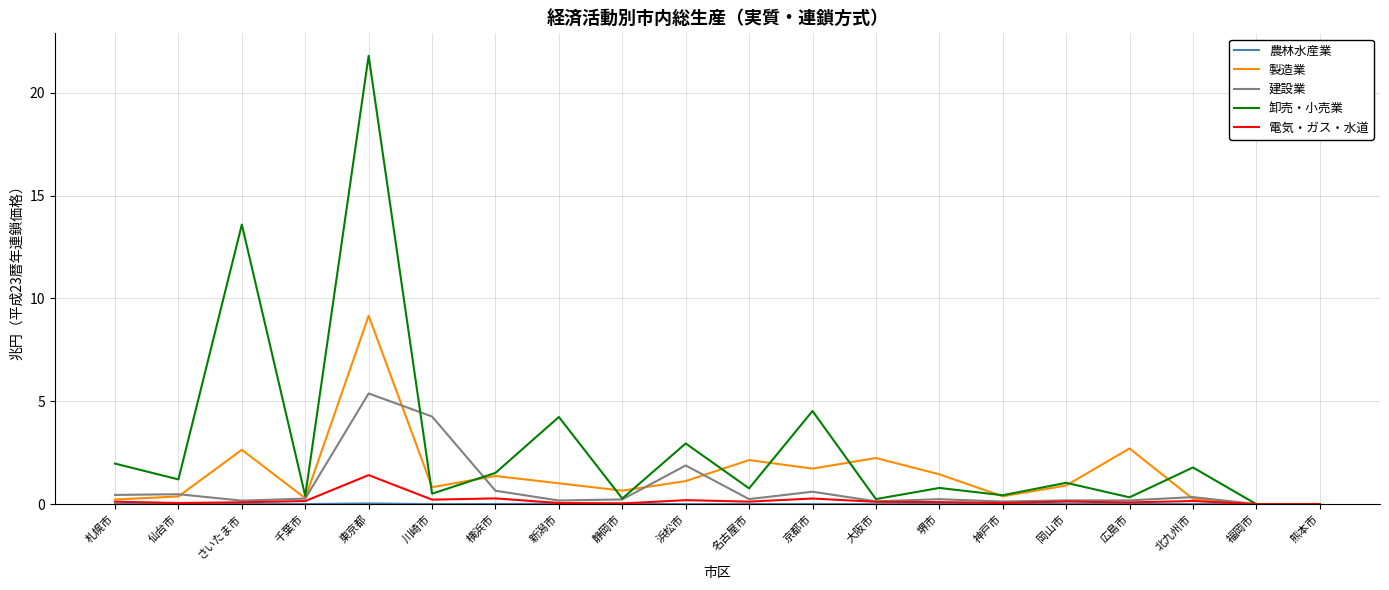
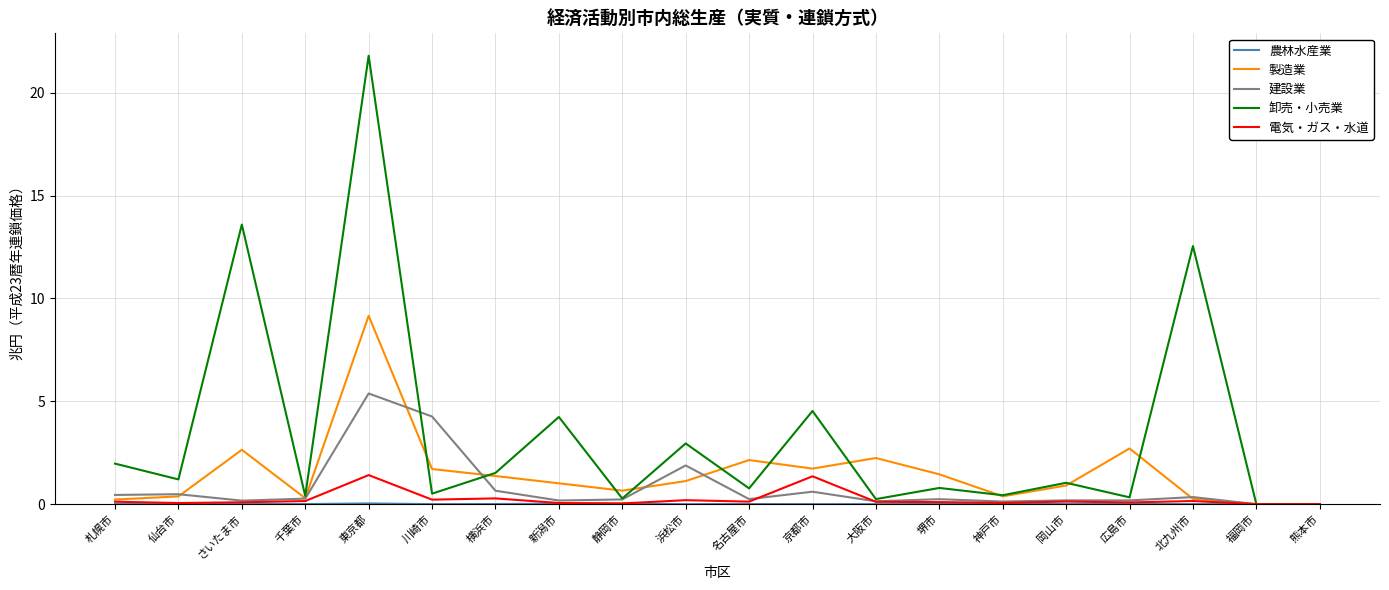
  {
    "農林水産業": {
      "千葉市": 0.0,
      "東京都": 0.0,
      "川崎市": 0.0,
      "横浜市": 0.0,
      "浜松市": 0.0,
      "京都市": 0.0,
      "岡山市": 0.0,
      "北九州市": 0.0
    },
    "製造業": {
      "さいたま市": 2.6,
      "東京都": 9.2,
-     "川崎市": 0.8,
+     "川崎市": 1.7,
      "横浜市": 1.4,
      "新潟市": 1.0,
      "静岡市": 0.7,
      "浜松市": 1.1,
      "名古屋市": 2.1,
      "京都市": 1.7,
      "大阪市": 2.2,
      "堺市": 1.5,
      "岡山市": 0.9,
      "広島市": 2.7
    },
    "建設業": {
      "札幌市": 0.4,
      "東京都": 5.4,
      "川崎市": 4.3,
      "横浜市": 0.7,
      "浜松市": 1.9,
      "京都市": 0.6,
      "堺市": 0.2
    },
    "卸売・小売業": {
      "札幌市": 2.0,
      "仙台市": 1.2,
      "さいたま市": 13.6,
      "東京都": 21.8,
      "川崎市": 0.5,
      "横浜市": 1.5,
      "新潟市": 4.2,
      "浜松市": 3.0,
      "名古屋市": 0.8,
      "京都市": 4.5,
      "堺市": 0.8,
      "岡山市": 1.0,
      "広島市": 0.3,
-     "北九州市": 1.8
+     "北九州市": 12.5
    },
    "電気・ガス・水道": {
      "東京都": 1.4,
      "川崎市": 0.2,
      "横浜市": 0.3,
      "浜松市": 0.2,
-     "京都市": 0.3
+     "京都市": 1.4
    }
  }
